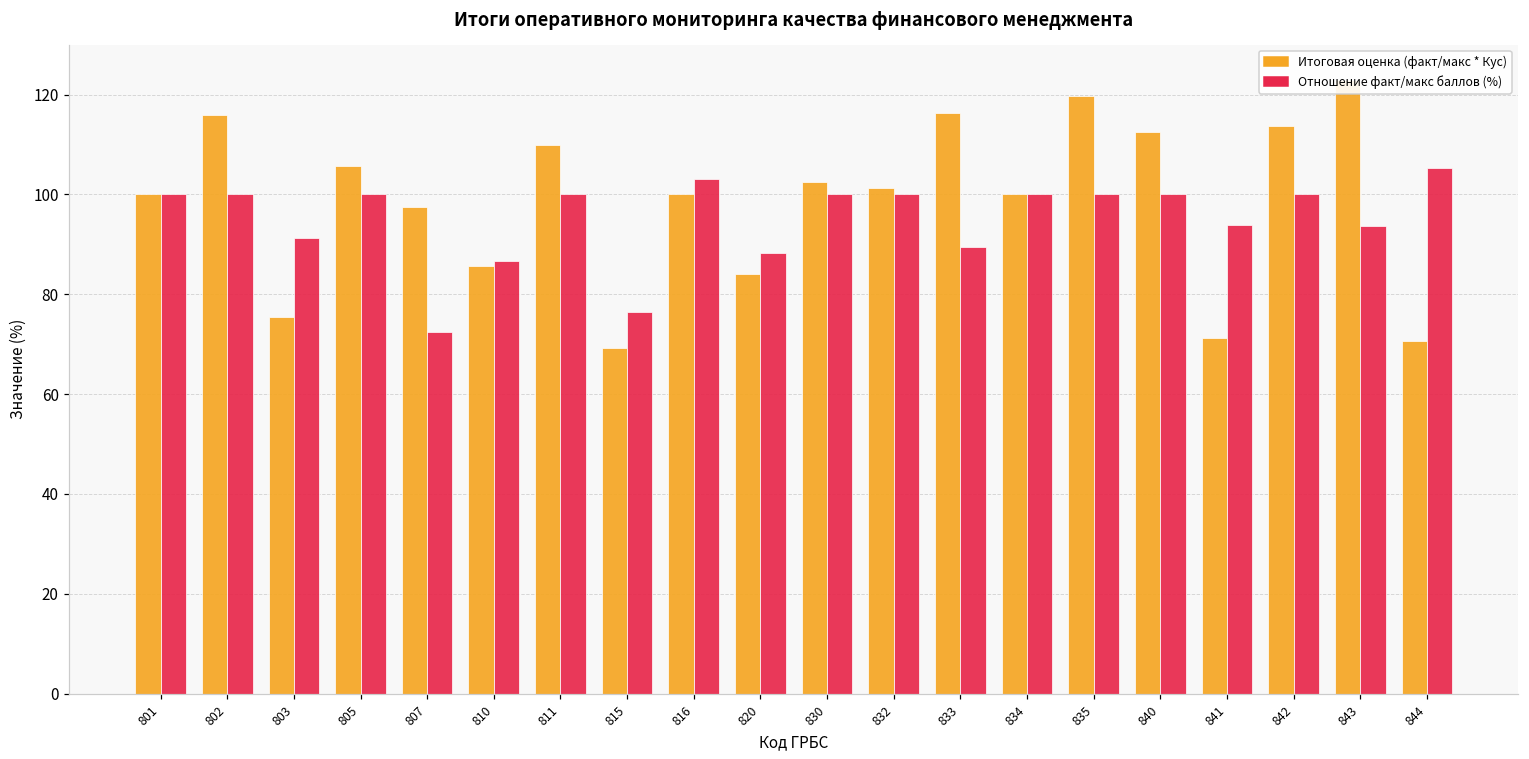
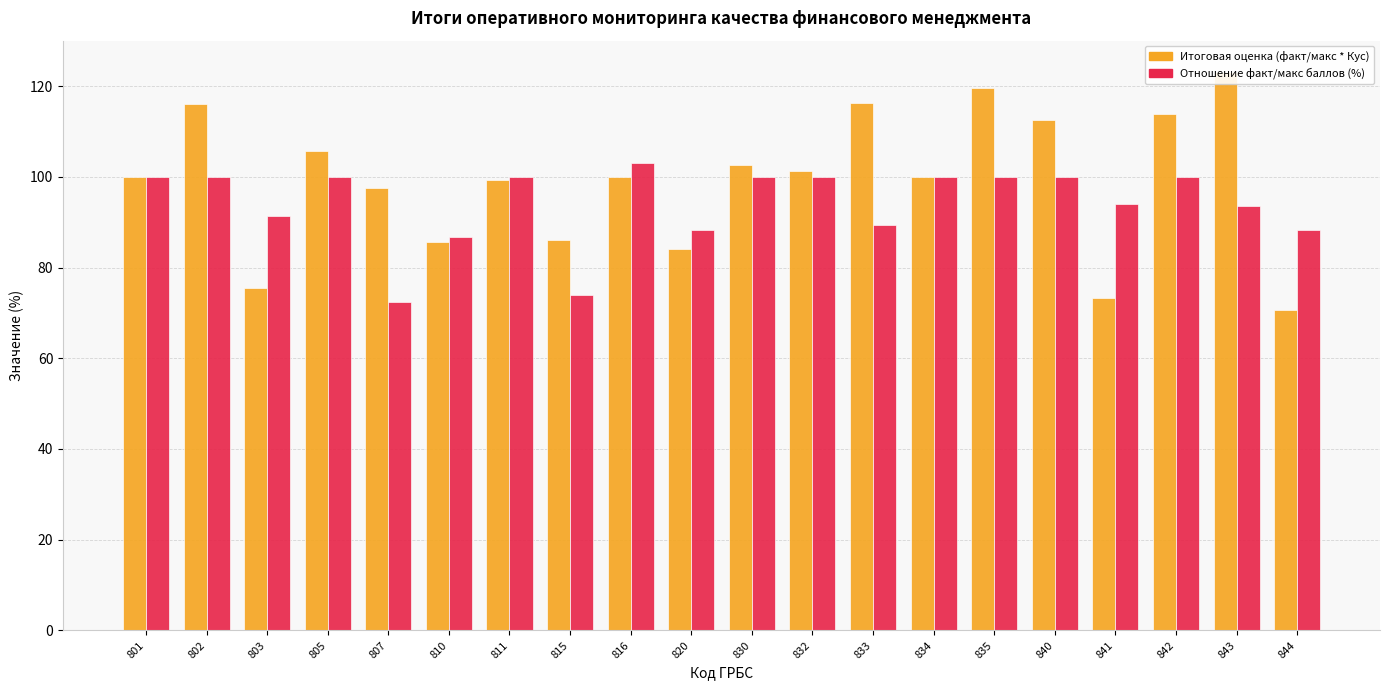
  {
    "Итоговая оценка (факт/макс * Кус)": {
      "801": 100,
      "802": 116,
      "803": 75,
      "805": 106,
      "807": 97,
      "810": 86,
-     "811": 110,
-     "815": 69,
+     "811": 99,
+     "815": 86,
      "816": 100,
      "820": 84,
      "830": 102,
      "832": 101,
      "833": 116,
      "834": 100,
      "835": 120,
      "840": 113,
-     "841": 71,
+     "841": 73,
      "842": 114,
      "844": 71
    },
    "Отношение факт/макс баллов (%)": {
      "801": 100,
      "802": 100,
      "803": 91,
      "805": 100,
      "807": 72,
      "810": 87,
      "811": 100,
-     "815": 76,
+     "815": 74,
      "816": 103,
      "820": 88,
      "830": 100,
      "832": 100,
      "833": 89,
      "834": 100,
      "835": 100,
      "840": 100,
      "841": 94,
      "842": 100,
      "843": 94,
-     "844": 105
+     "844": 88
    }
  }
